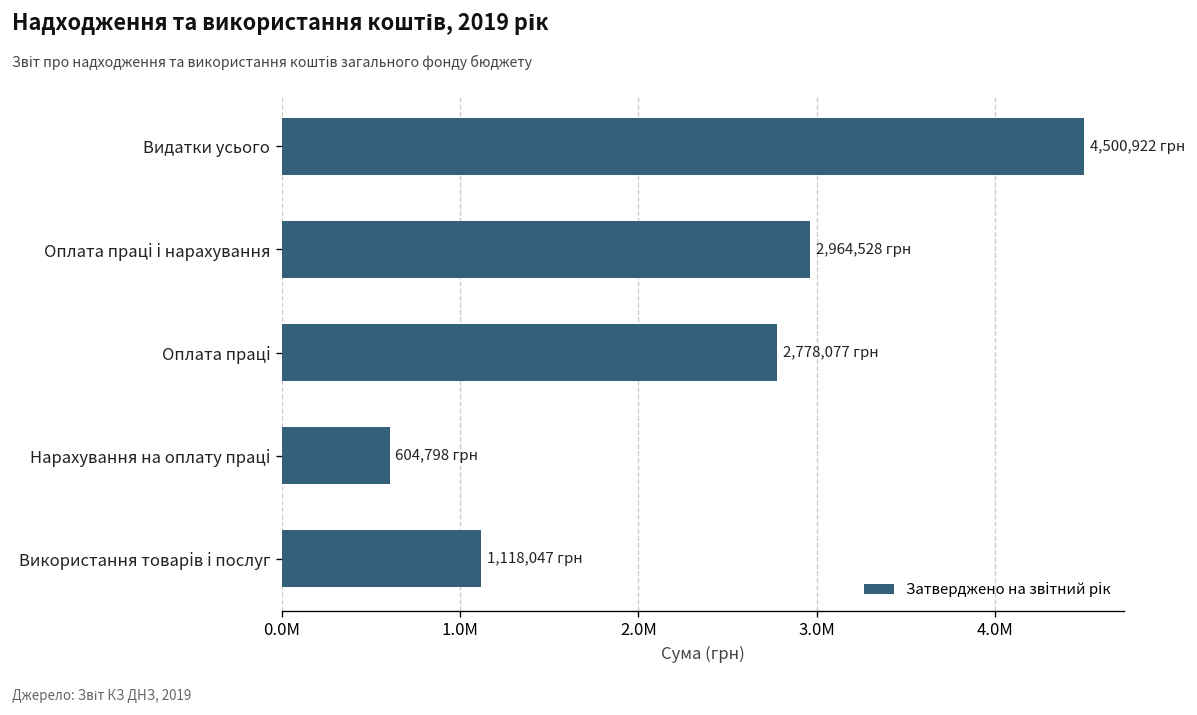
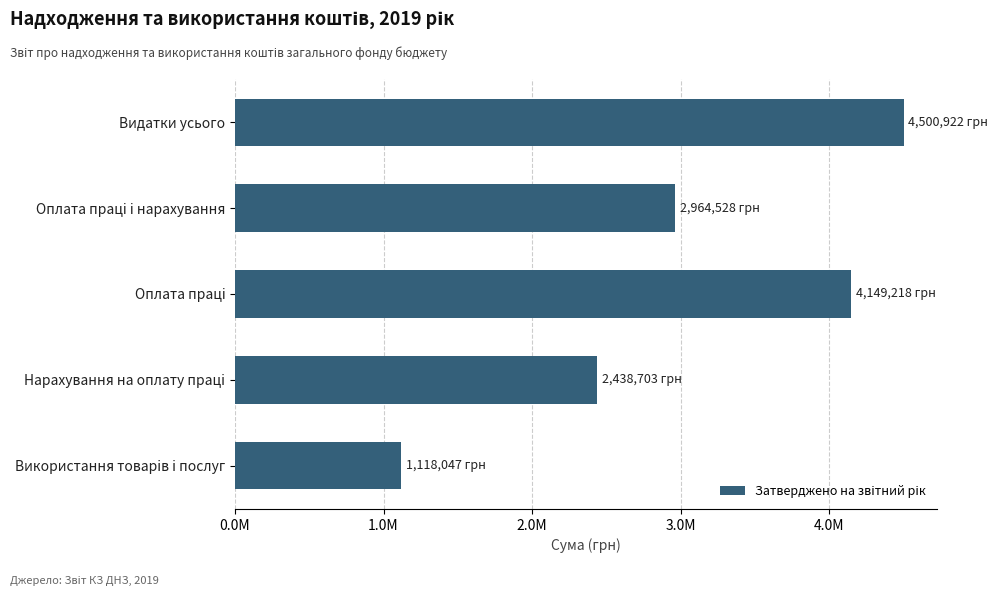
  {
    "Видатки усього": "4,500,922",
    "Оплата праці і нарахування": "2,964,528",
-   "Оплата праці": "2,778,077",
-   "Нарахування на оплату праці": "604,798",
+   "Оплата праці": "4,149,218",
+   "Нарахування на оплату праці": "2,438,703",
    "Використання товарів і послуг": "1,118,047"
  }
